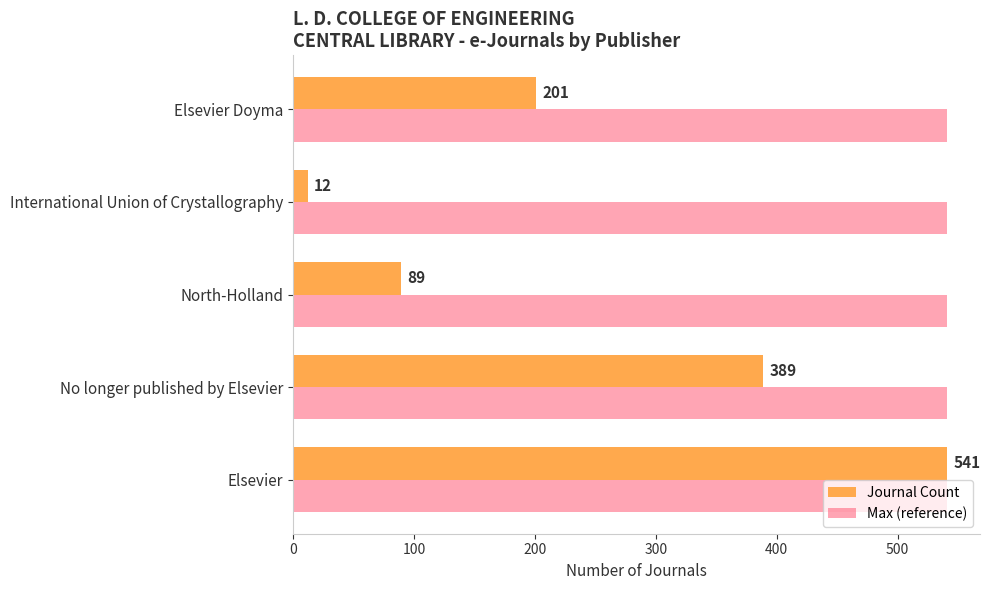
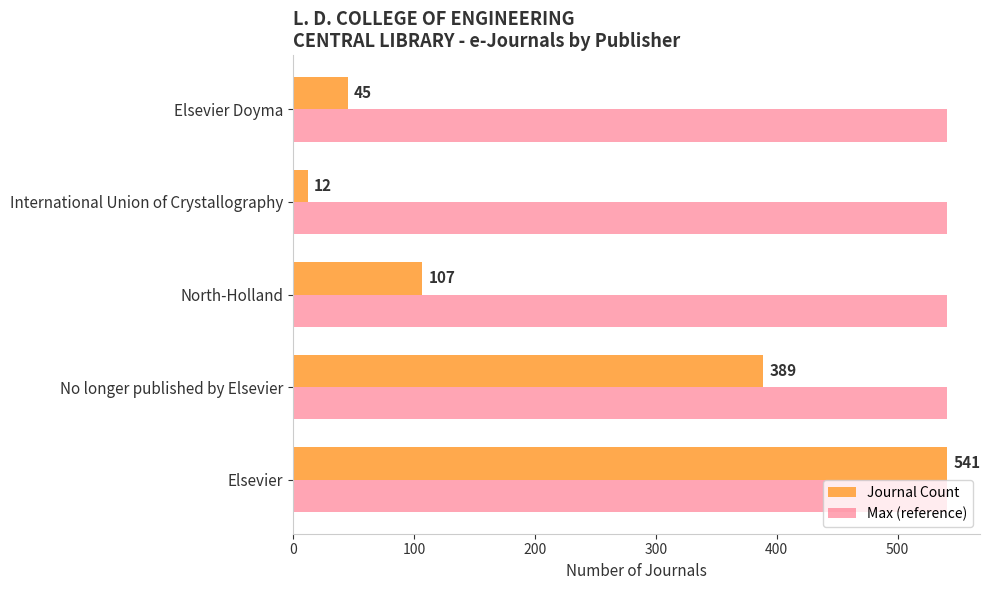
  {
    "Journal Count": {
-     "Elsevier Doyma": 201,
+     "Elsevier Doyma": 45,
      "International Union of Crystallography": 12,
-     "North-Holland": 89,
+     "North-Holland": 107,
      "No longer published by Elsevier": 389,
      "Elsevier": 541
    },
    "Max (reference)": {
      "Elsevier Doyma": 541,
      "International Union of Crystallography": 541,
      "North-Holland": 541,
      "No longer published by Elsevier": 541
    }
  }
